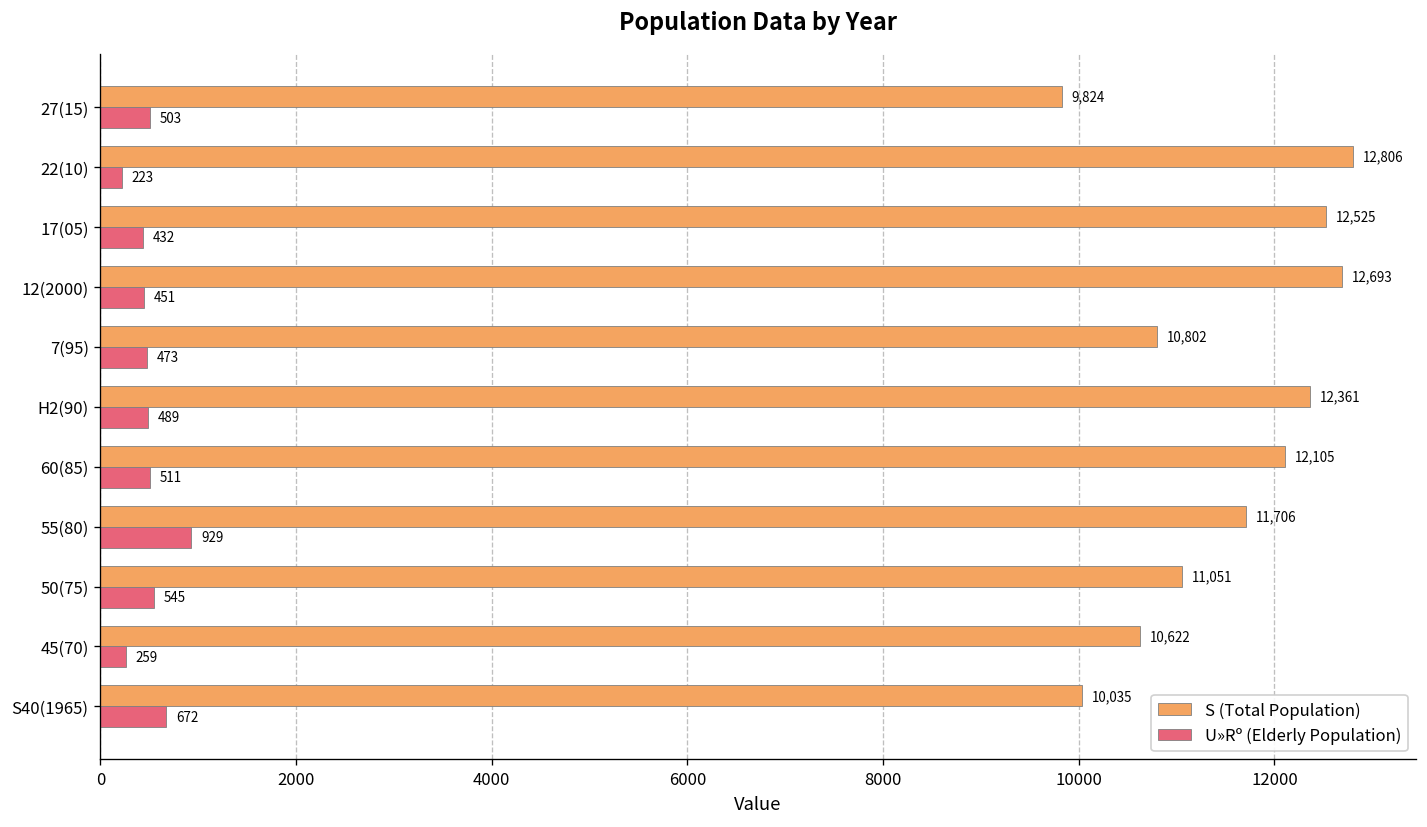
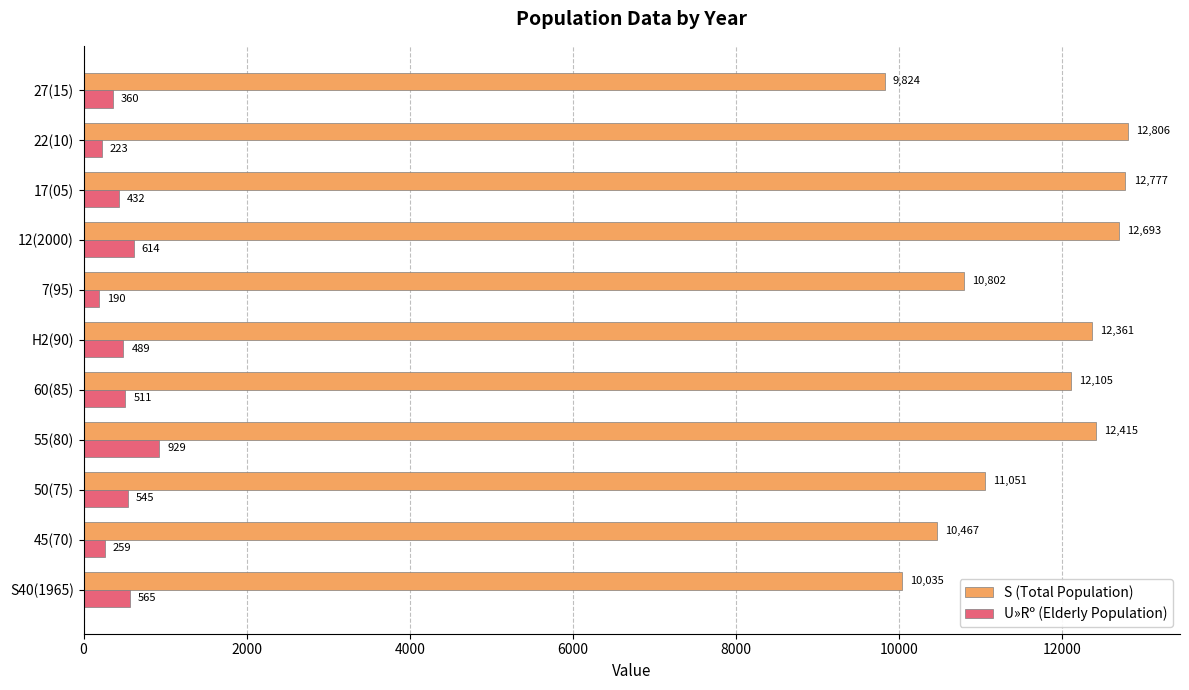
  {
    "S (Total Population)": {
      "27(15)": "9,824",
      "22(10)": "12,806",
-     "17(05)": "12,525",
+     "17(05)": "12,777",
      "12(2000)": "12,693",
      "7(95)": "10,802",
      "H2(90)": "12,361",
      "60(85)": "12,105",
-     "55(80)": "11,706",
+     "55(80)": "12,415",
      "50(75)": "11,051",
-     "45(70)": "10,622",
+     "45(70)": "10,467",
      "S40(1965)": "10,035"
    },
    "U»Rº (Elderly Population)": {
-     "27(15)": "503",
+     "27(15)": "360",
      "22(10)": "223",
      "17(05)": "432",
-     "12(2000)": "451",
-     "7(95)": "473",
+     "12(2000)": "614",
+     "7(95)": "190",
      "H2(90)": "489",
      "60(85)": "511",
      "55(80)": "929",
      "50(75)": "545",
      "45(70)": "259",
-     "S40(1965)": "672"
+     "S40(1965)": "565"
    }
  }
